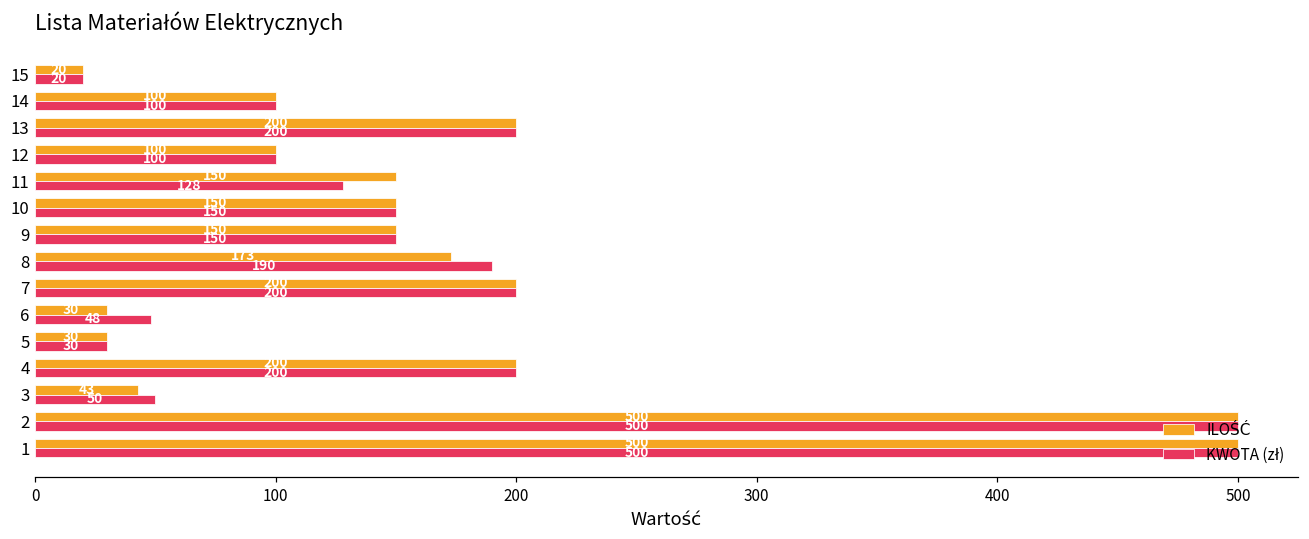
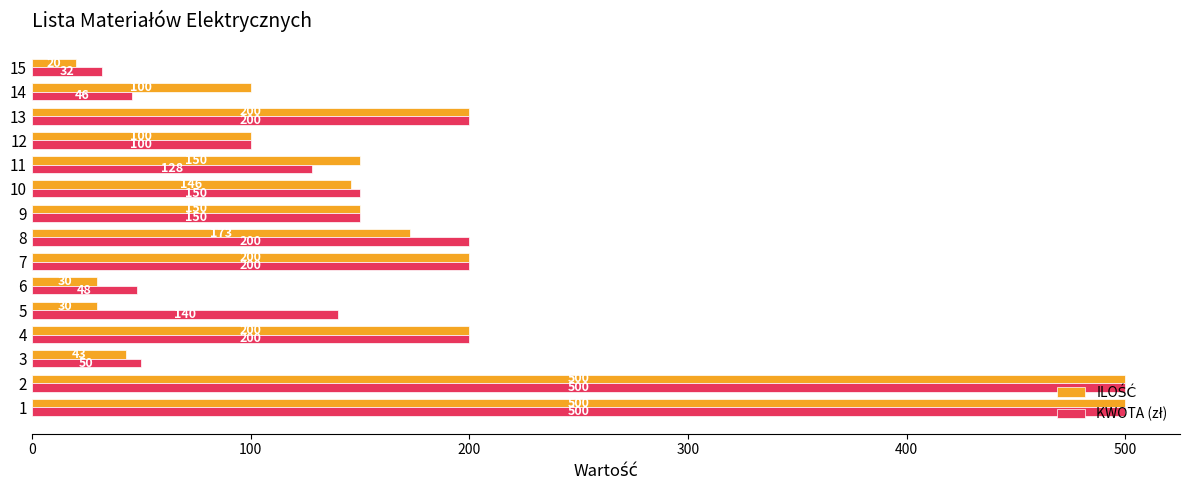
  {
    "ILOŚĆ": {
      "11": 150,
-     "10": 150,
+     "10": 146,
      "8": 173,
      "6": 30
    },
    "KWOTA (zł)": {
-     "15": 20,
-     "14": 100,
+     "15": 32,
+     "14": 46,
      "12": 100,
      "11": 128,
      "9": 150,
-     "8": 190,
+     "8": 200,
      "7": 200,
      "6": 48,
-     "5": 30,
+     "5": 140,
      "4": 200,
      "2": 500,
      "1": 500
    }
  }
